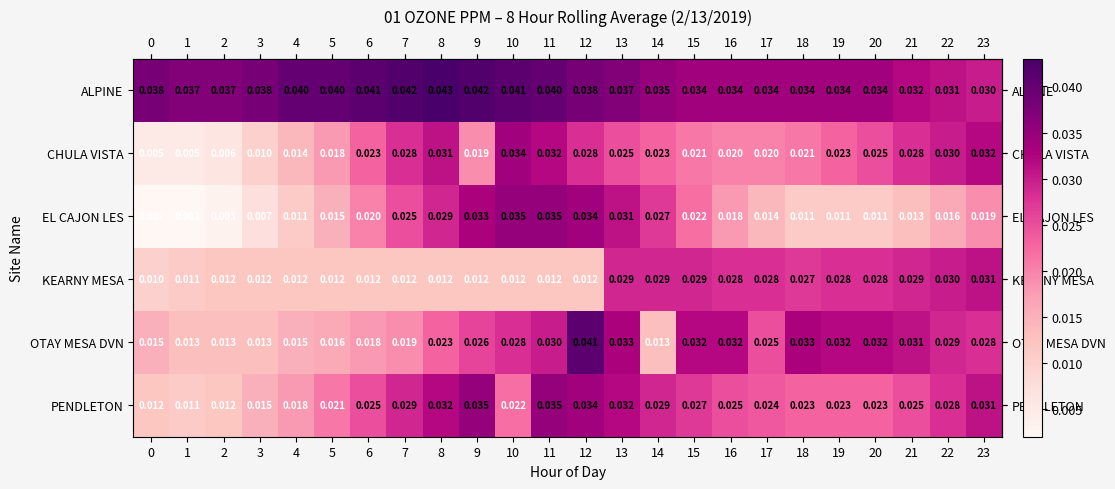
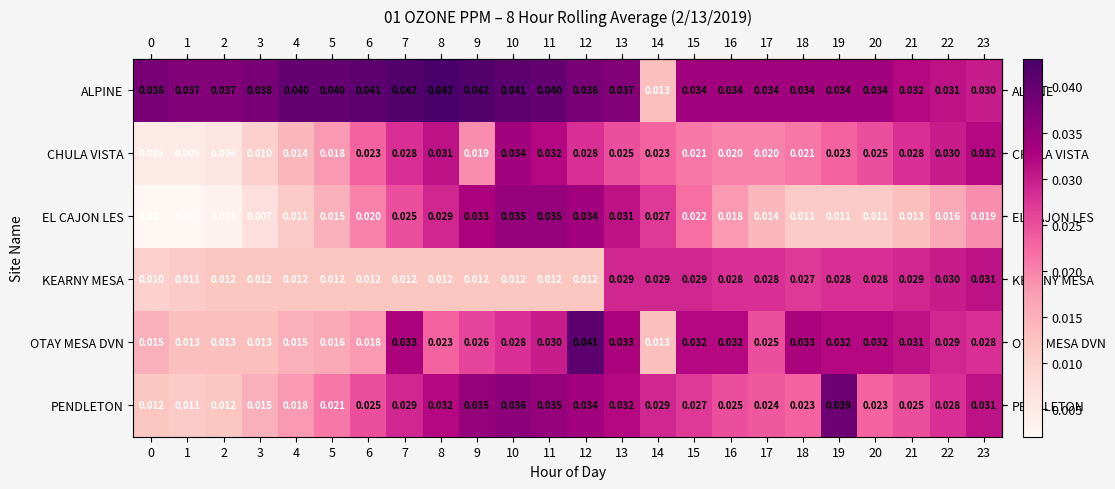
  {
    "ALPINE": {
      "0": 0.038,
      "1": 0.037,
      "2": 0.037,
      "3": 0.038,
      "4": 0.040,
      "5": 0.040,
      "6": 0.041,
      "7": 0.042,
      "8": 0.043,
      "9": 0.042,
      "10": 0.041,
      "11": 0.040,
      "12": 0.038,
      "13": 0.037,
-     "14": 0.035,
+     "14": 0.013,
      "15": 0.034,
      "16": 0.034,
      "17": 0.034,
      "18": 0.034,
      "19": 0.034,
      "20": 0.034,
      "21": 0.032,
      "22": 0.031,
      "23": 0.030
    },
    "CHULA VISTA": {
      "3": 0.010,
      "4": 0.014,
      "5": 0.018,
      "6": 0.023,
      "7": 0.028,
      "8": 0.031,
      "9": 0.019,
      "10": 0.034,
      "11": 0.032,
      "12": 0.028,
      "13": 0.025,
      "14": 0.023,
      "15": 0.021,
      "16": 0.020,
      "17": 0.020,
      "18": 0.021,
      "19": 0.023,
      "20": 0.025,
      "21": 0.028,
      "22": 0.030,
      "23": 0.032
    },
    "EL CAJON LES": {
      "4": 0.011,
      "5": 0.015,
      "6": 0.020,
      "7": 0.025,
      "8": 0.029,
      "9": 0.033,
      "10": 0.035,
      "11": 0.035,
      "12": 0.034,
      "13": 0.031,
      "14": 0.027,
      "15": 0.022,
      "16": 0.018,
      "17": 0.014,
      "18": 0.011,
      "19": 0.011,
      "20": 0.011,
      "21": 0.013,
      "22": 0.016,
      "23": 0.019
    },
    "KEARNY MESA": {
      "0": 0.010,
      "1": 0.011,
      "2": 0.012,
      "3": 0.012,
      "4": 0.012,
      "5": 0.012,
      "6": 0.012,
      "7": 0.012,
      "8": 0.012,
      "9": 0.012,
      "10": 0.012,
      "11": 0.012,
      "12": 0.012,
      "13": 0.029,
      "14": 0.029,
      "15": 0.029,
      "16": 0.028,
      "17": 0.028,
      "18": 0.027,
      "19": 0.028,
      "20": 0.028,
      "21": 0.029,
      "22": 0.030,
      "23": 0.031
    },
    "OTAY MESA DVN": {
      "0": 0.015,
      "1": 0.013,
      "2": 0.013,
      "3": 0.013,
      "4": 0.015,
      "5": 0.016,
      "6": 0.018,
-     "7": 0.019,
+     "7": 0.033,
      "8": 0.023,
      "9": 0.026,
      "10": 0.028,
      "11": 0.030,
      "12": 0.041,
      "13": 0.033,
      "14": 0.013,
      "15": 0.032,
      "16": 0.032,
      "17": 0.025,
      "18": 0.033,
      "19": 0.032,
      "20": 0.032,
      "21": 0.031,
      "22": 0.029,
      "23": 0.028
    },
    "PENDLETON": {
      "0": 0.012,
      "1": 0.011,
      "2": 0.012,
      "3": 0.015,
      "4": 0.018,
      "5": 0.021,
      "6": 0.025,
      "7": 0.029,
      "8": 0.032,
      "9": 0.035,
-     "10": 0.022,
+     "10": 0.036,
      "11": 0.035,
      "12": 0.034,
      "13": 0.032,
      "14": 0.029,
      "15": 0.027,
      "16": 0.025,
      "17": 0.024,
      "18": 0.023,
-     "19": 0.023,
+     "19": 0.039,
      "20": 0.023,
      "21": 0.025,
      "22": 0.028,
      "23": 0.031
    }
  }
